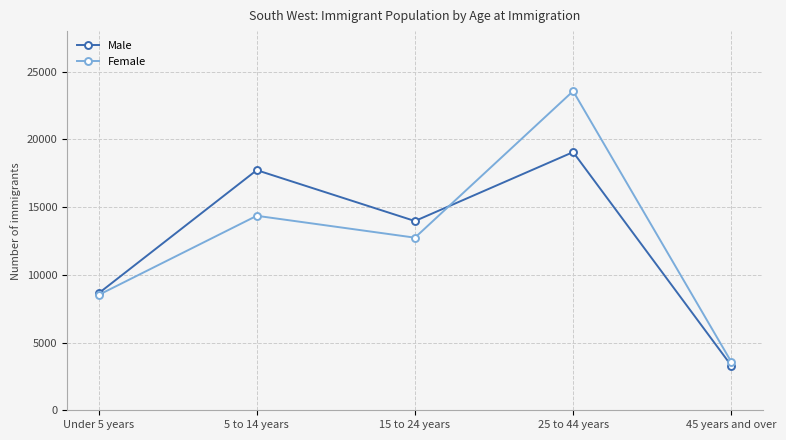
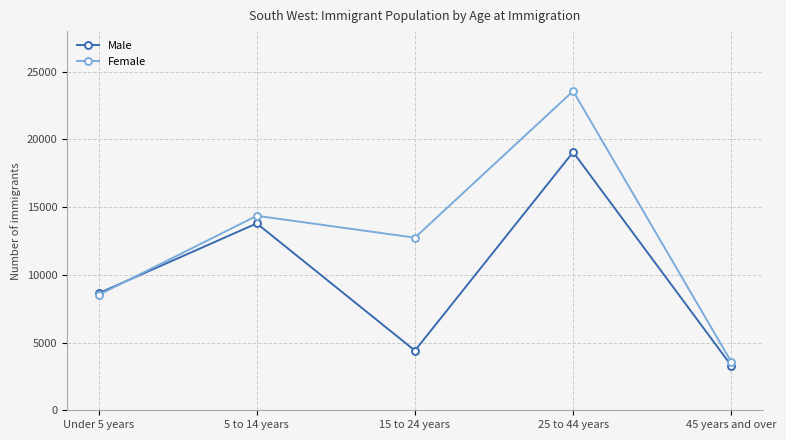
  {
    "Male": {
-     "5 to 14 years": 17700,
-     "15 to 24 years": 14000,
+     "5 to 14 years": 13800,
+     "15 to 24 years": 4400,
      "25 to 44 years": 19100,
      "45 years and over": 3300
    },
    "Female": {
      "5 to 14 years": 14400,
      "15 to 24 years": 12700,
      "25 to 44 years": 23600,
      "45 years and over": 3600
    }
  }
